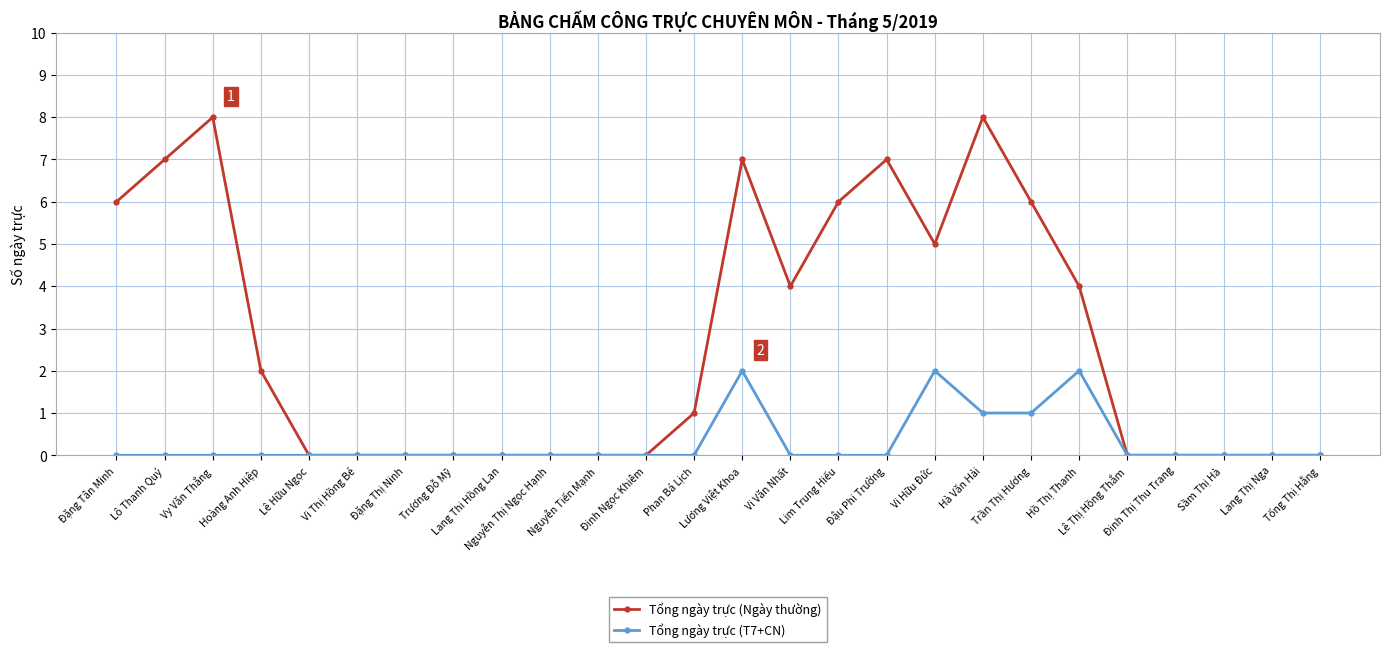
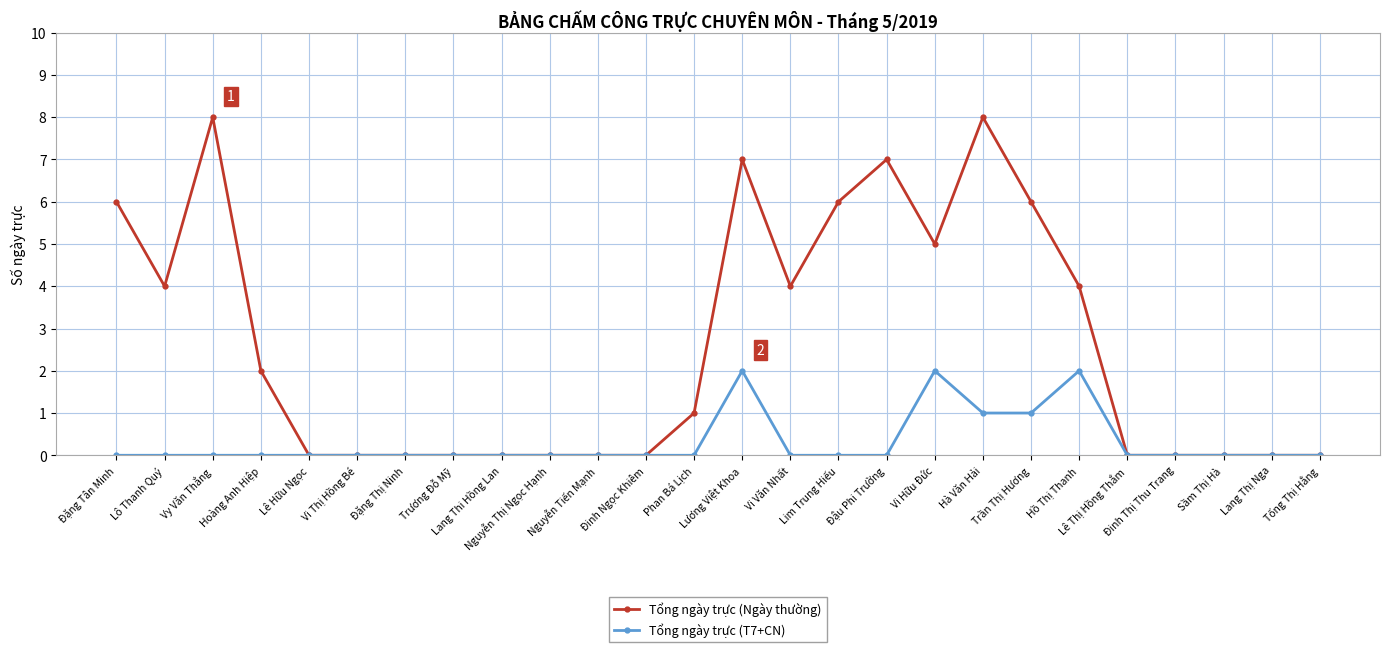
  {
    "Tổng ngày trực (Ngày thường)": {
      "Đặng Tân Minh": 6,
-     "Lô Thanh Quý": 7,
+     "Lô Thanh Quý": 4,
      "Hoàng Anh Hiệp": 2,
      "Phan Bá Lịch": 1,
      "Lương Việt Khoa": 7,
      "Vi Văn Nhất": 4,
      "Lim Trung Hiếu": 6,
      "Đậu Phi Trường": 7,
      "Vi Hữu Đức": 5,
      "Hà Văn Hải": 8,
      "Trần Thị Hương": 6,
      "Hồ Thị Thanh": 4
    },
    "Tổng ngày trực (T7+CN)": {
      "Đặng Tân Minh": 0,
      "Lô Thanh Quý": 0,
      "Vy Văn Thắng": 0,
      "Hoàng Anh Hiệp": 0,
      "Phan Bá Lịch": 0,
      "Vi Văn Nhất": 0,
      "Lim Trung Hiếu": 0,
      "Đậu Phi Trường": 0,
      "Vi Hữu Đức": 2,
      "Hà Văn Hải": 1,
      "Trần Thị Hương": 1,
      "Hồ Thị Thanh": 2
    }
  }
